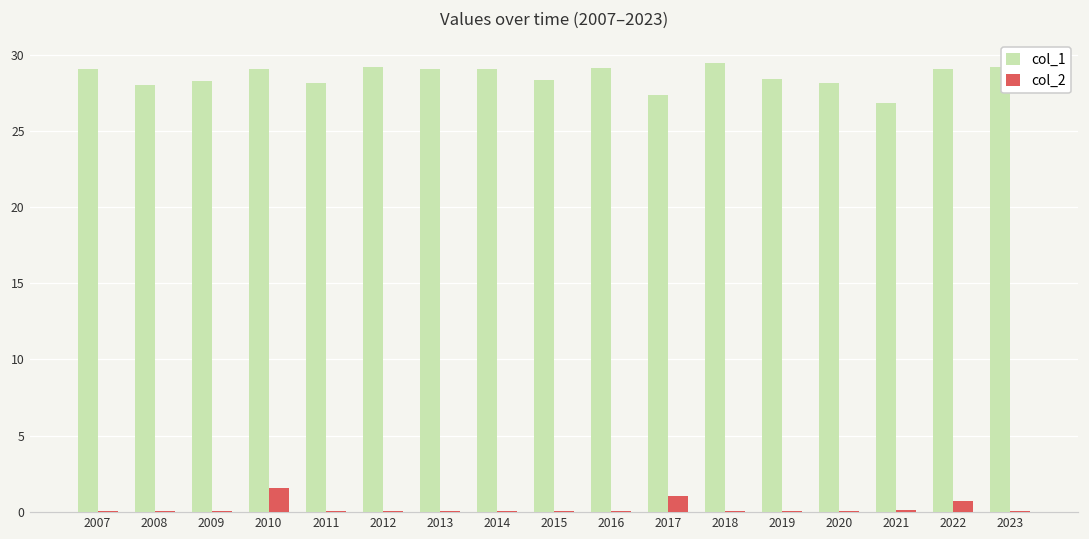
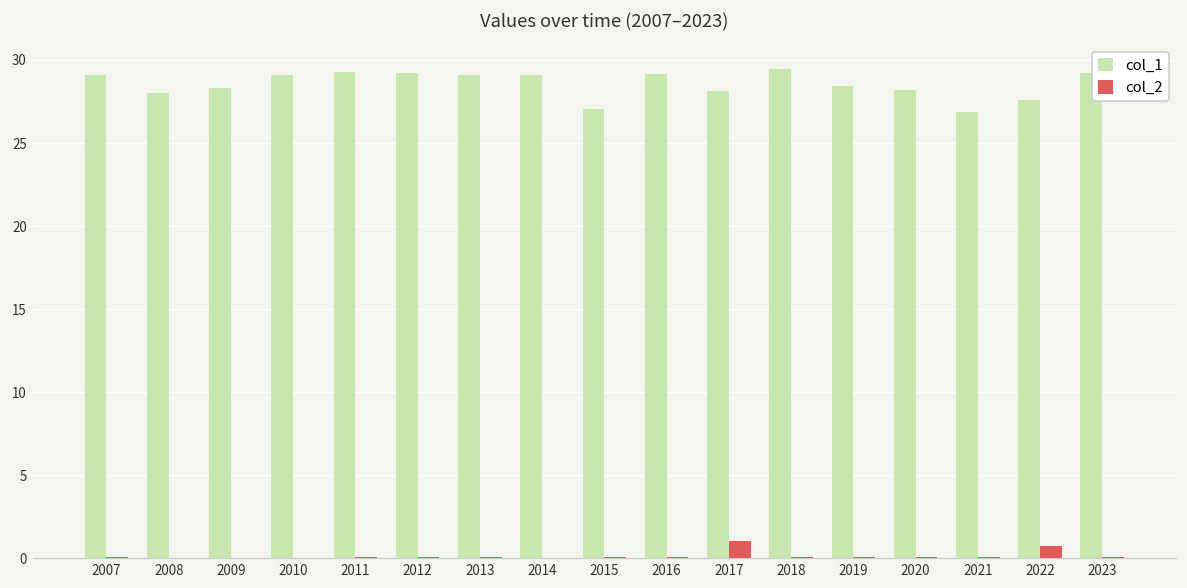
  {
    "col_1": {
      "2007": 29.1,
      "2008": 28.0,
      "2009": 28.3,
      "2010": 29.1,
-     "2011": 28.2,
+     "2011": 29.3,
      "2012": 29.2,
      "2013": 29.1,
      "2014": 29.1,
-     "2015": 28.4,
+     "2015": 27.0,
      "2016": 29.1,
-     "2017": 27.4,
+     "2017": 28.2,
      "2018": 29.5,
      "2019": 28.4,
      "2020": 28.2,
      "2021": 26.8,
-     "2022": 29.1,
+     "2022": 27.6,
      "2023": 29.2
    },
    "col_2": {
-     "2010": 1.5,
+     "2010": 0.0,
      "2017": 1.0,
      "2022": 0.7
    }
  }
